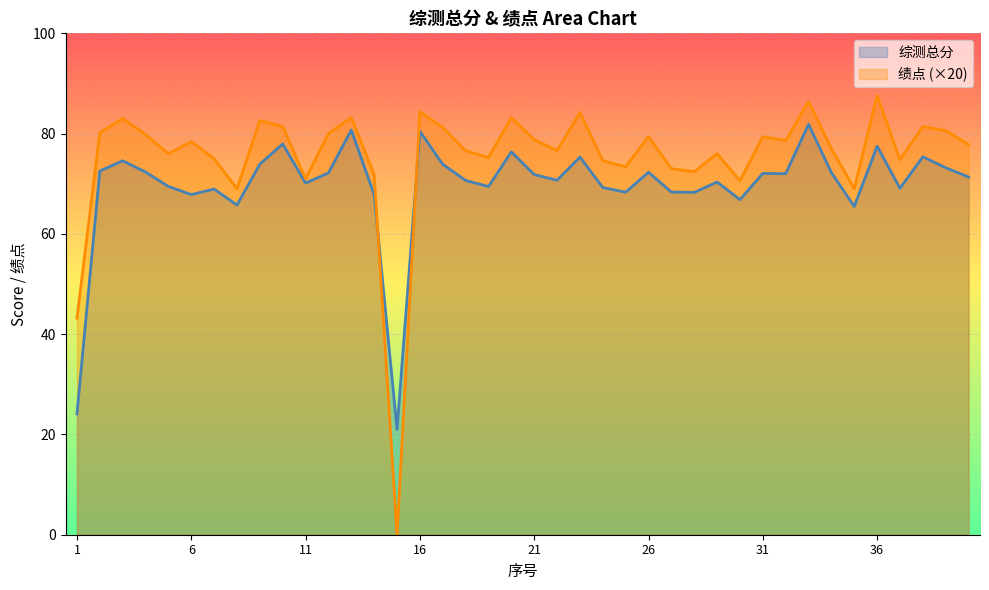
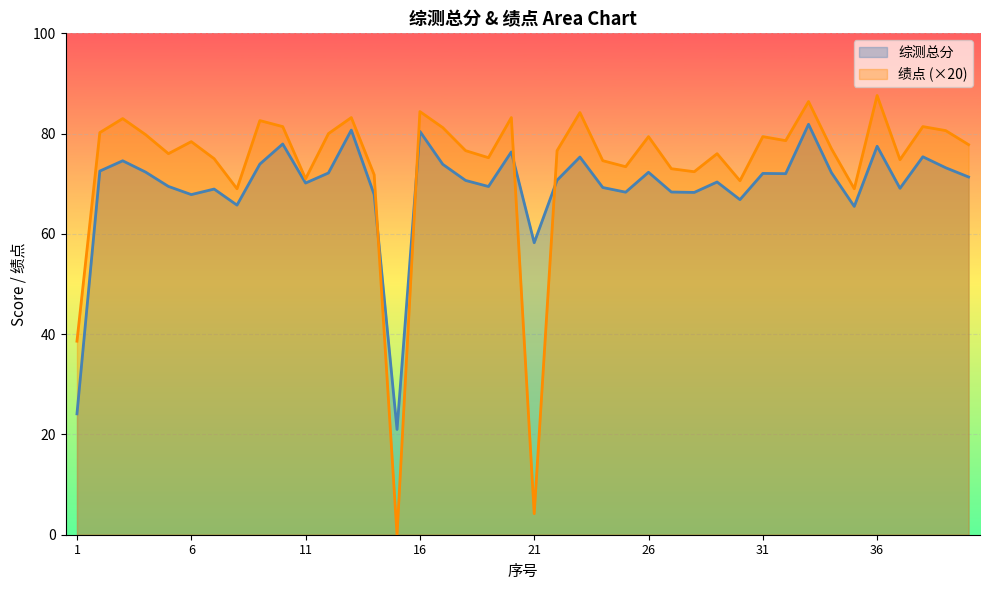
  {
    "综测总分": {
      "1": 24,
      "6": 68,
      "11": 70,
      "16": 80,
-     "21": 72,
+     "21": 58,
      "26": 72,
      "31": 72,
      "36": 77
    },
    "绩点 (×20)": {
-     "1": 43,
+     "1": 39,
      "6": 78,
      "11": 71,
      "16": 84,
-     "21": 79,
+     "21": 4,
      "26": 79,
      "31": 79,
      "36": 88
    }
  }
